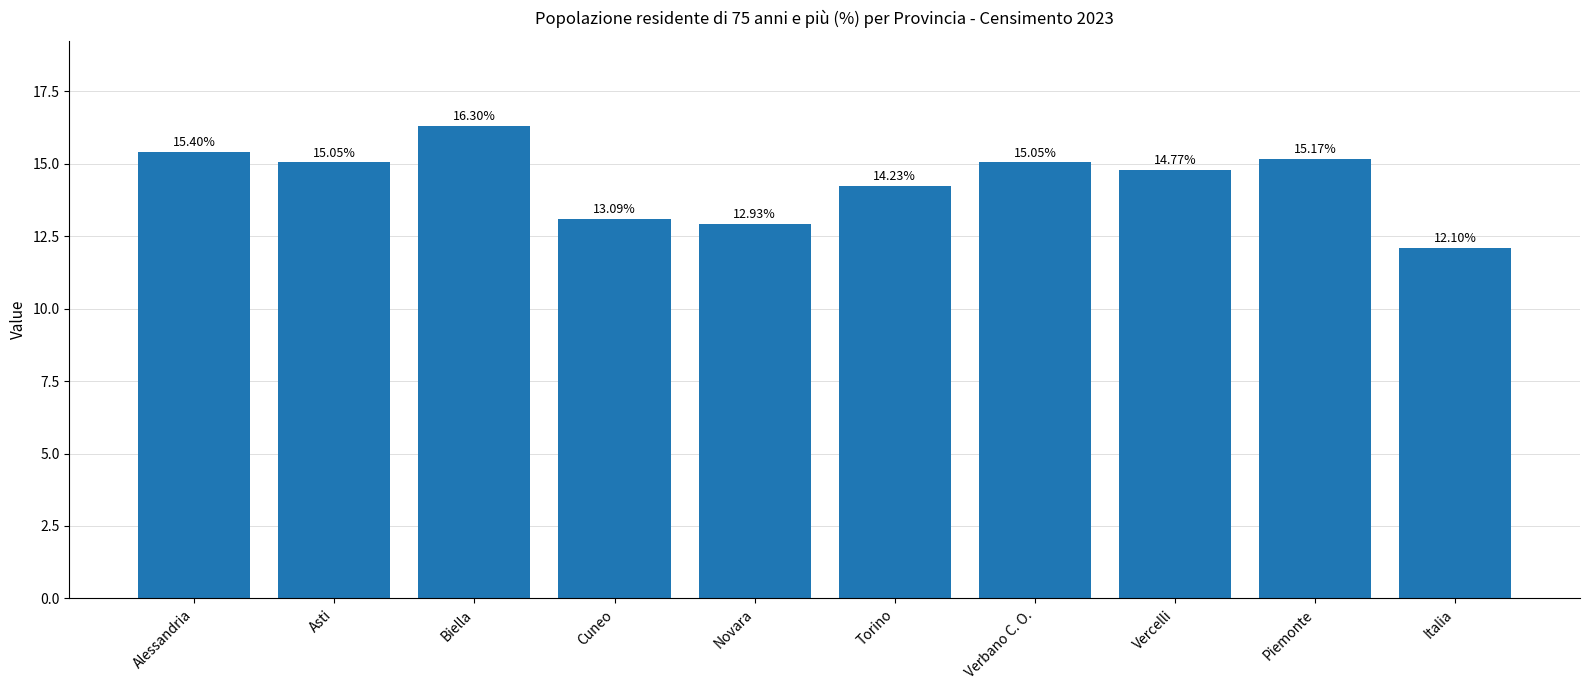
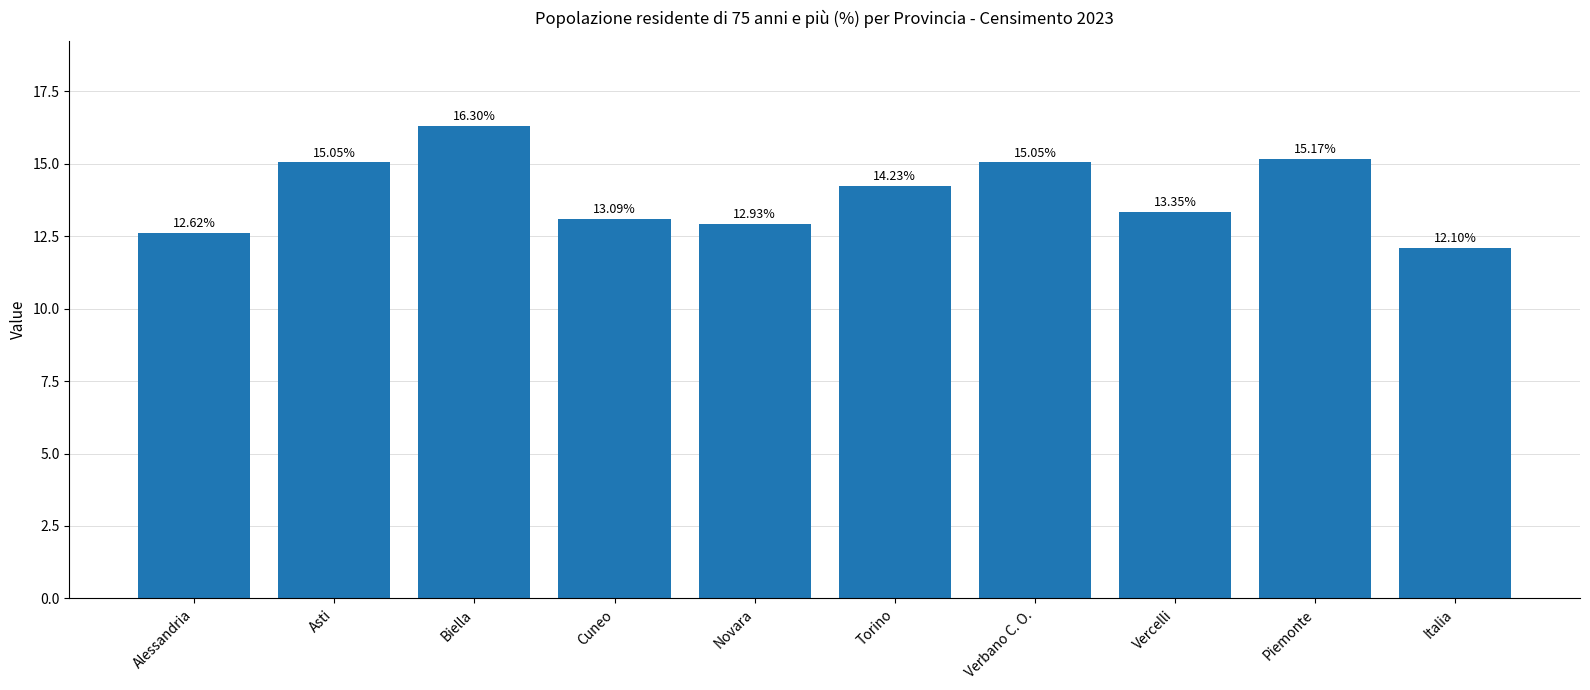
  {
-   "Alessandria": "15.40%",
+   "Alessandria": "12.62%",
    "Asti": "15.05%",
    "Biella": "16.30%",
    "Cuneo": "13.09%",
    "Novara": "12.93%",
    "Torino": "14.23%",
    "Verbano C. O.": "15.05%",
-   "Vercelli": "14.77%",
+   "Vercelli": "13.35%",
    "Piemonte": "15.17%",
    "Italia": "12.10%"
  }
